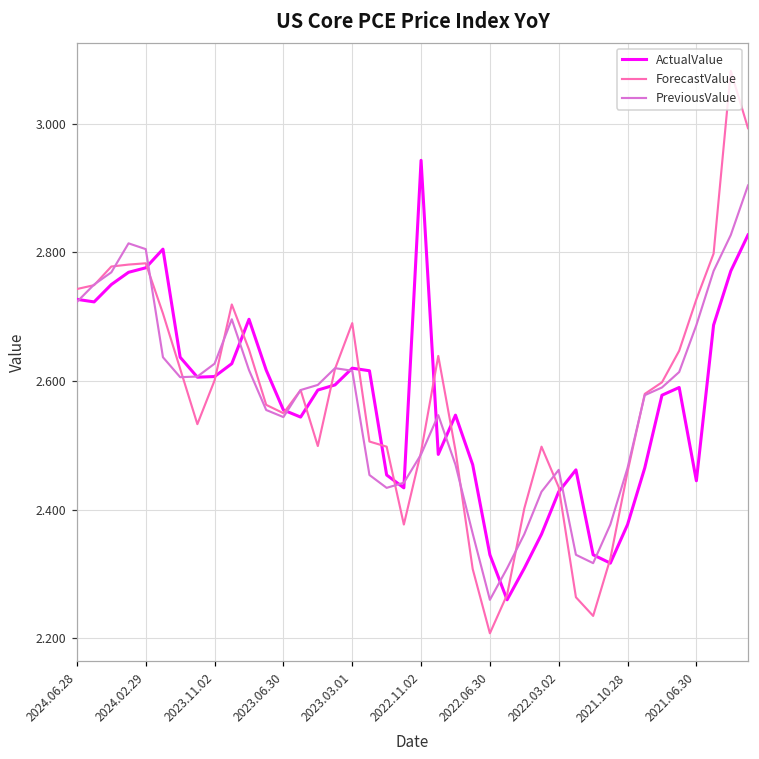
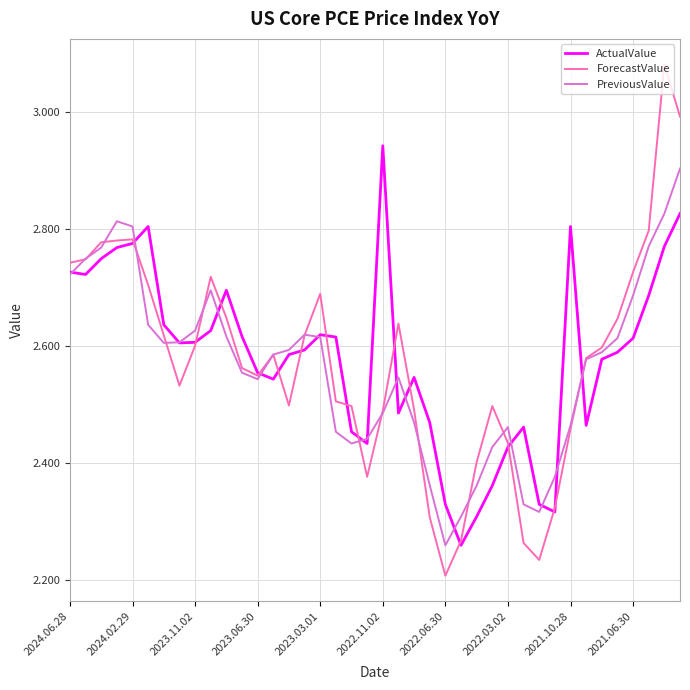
  {
    "ActualValue": {
      "2024.02.29": 2.78,
      "2023.11.02": 2.61,
      "2023.06.30": 2.56,
      "2022.11.02": 2.94,
      "2022.06.30": 2.33,
      "2022.03.02": 2.43,
-     "2021.10.28": 2.38,
-     "2021.06.30": 2.45
+     "2021.10.28": 2.81,
+     "2021.06.30": 2.61
    }
  }
